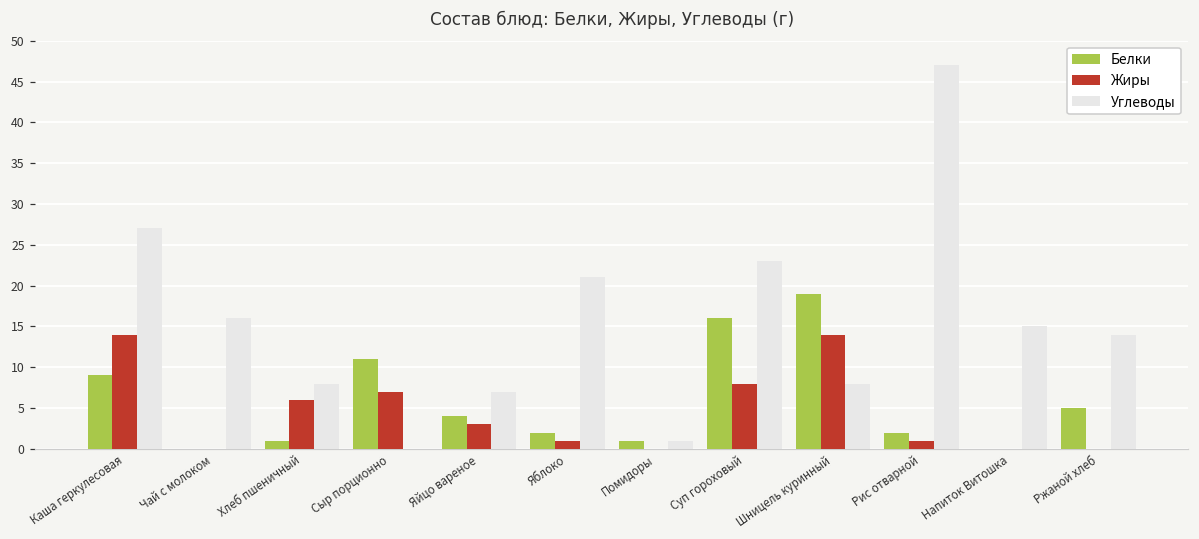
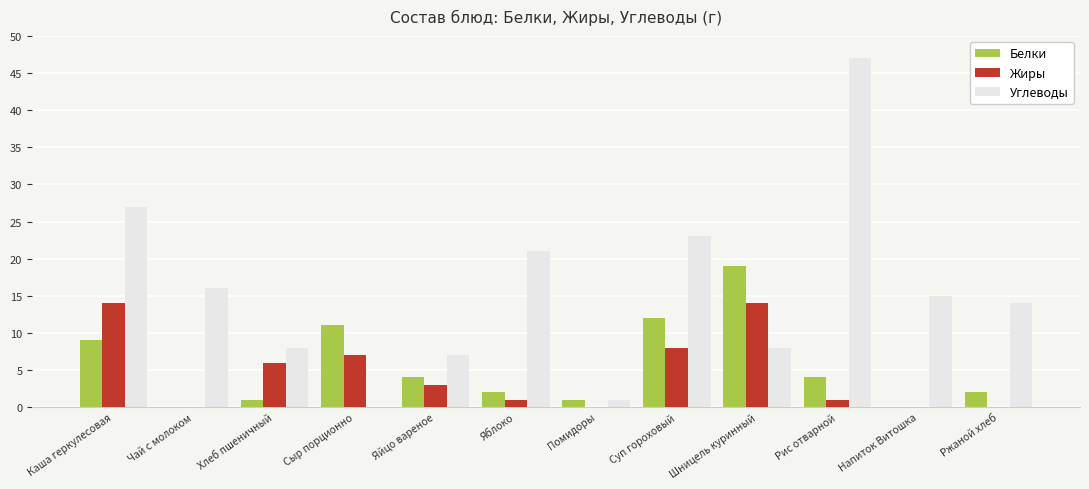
  {
    "Белки": {
      "Каша геркулесовая": 9,
      "Чай с молоком": 0,
      "Хлеб пшеничный": 1,
      "Сыр порционно": 11,
      "Яйцо вареное": 4,
      "Яблоко": 2,
      "Помидоры": 1,
-     "Суп гороховый": 16,
+     "Суп гороховый": 12,
      "Шницель куринный": 19,
-     "Рис отварной": 2,
+     "Рис отварной": 4,
      "Напиток Витошка": 0,
-     "Ржаной хлеб": 5
+     "Ржаной хлеб": 2
    },
    "Жиры": {
      "Каша геркулесовая": 14,
      "Чай с молоком": 0,
      "Хлеб пшеничный": 6,
      "Сыр порционно": 7,
      "Яйцо вареное": 3,
      "Яблоко": 1,
      "Помидоры": 0,
      "Суп гороховый": 8,
      "Шницель куринный": 14,
      "Рис отварной": 1,
      "Напиток Витошка": 0,
      "Ржаной хлеб": 0
    },
    "Углеводы": {
      "Каша геркулесовая": 27,
      "Чай с молоком": 16,
      "Хлеб пшеничный": 8,
      "Сыр порционно": 0,
      "Яйцо вареное": 7,
      "Яблоко": 21,
      "Помидоры": 1,
      "Суп гороховый": 23,
      "Шницель куринный": 8,
      "Рис отварной": 47,
      "Напиток Витошка": 15,
      "Ржаной хлеб": 14
    }
  }
